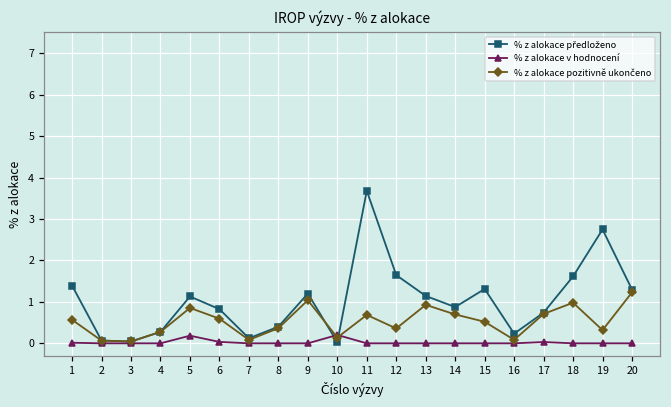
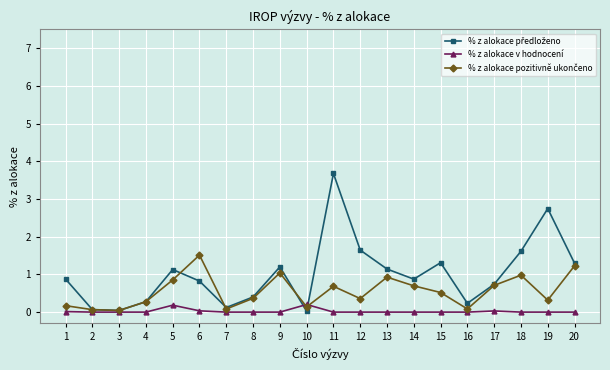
  {
    "% z alokace předloženo": {
-     "1": 1.4,
+     "1": 0.9,
      "5": 1.1,
      "6": 0.8,
      "9": 1.2,
      "10": 0.0,
      "11": 3.7,
      "12": 1.6,
      "13": 1.1,
      "14": 0.9,
      "15": 1.3,
      "16": 0.2,
      "18": 1.6,
      "19": 2.7,
      "20": 1.3
    },
    "% z alokace v hodnocení": {
      "1": 0.0,
      "4": 0.0,
      "5": 0.2,
      "6": 0.0,
      "7": 0.0,
      "8": 0.0,
      "9": 0.0,
      "11": 0.0,
      "12": 0.0,
      "13": 0.0,
      "14": 0.0,
      "15": 0.0,
      "16": 0.0,
      "17": 0.0,
      "18": 0.0,
      "19": 0.0,
      "20": 0.0
    },
    "% z alokace pozitivně ukončeno": {
-     "1": 0.6,
+     "1": 0.2,
      "5": 0.9,
-     "6": 0.6,
+     "6": 1.5,
      "9": 1.0,
      "11": 0.7,
      "12": 0.4,
      "13": 0.9,
      "14": 0.7,
      "15": 0.5,
      "16": 0.1,
      "18": 1.0,
      "19": 0.3,
      "20": 1.2
    }
  }
